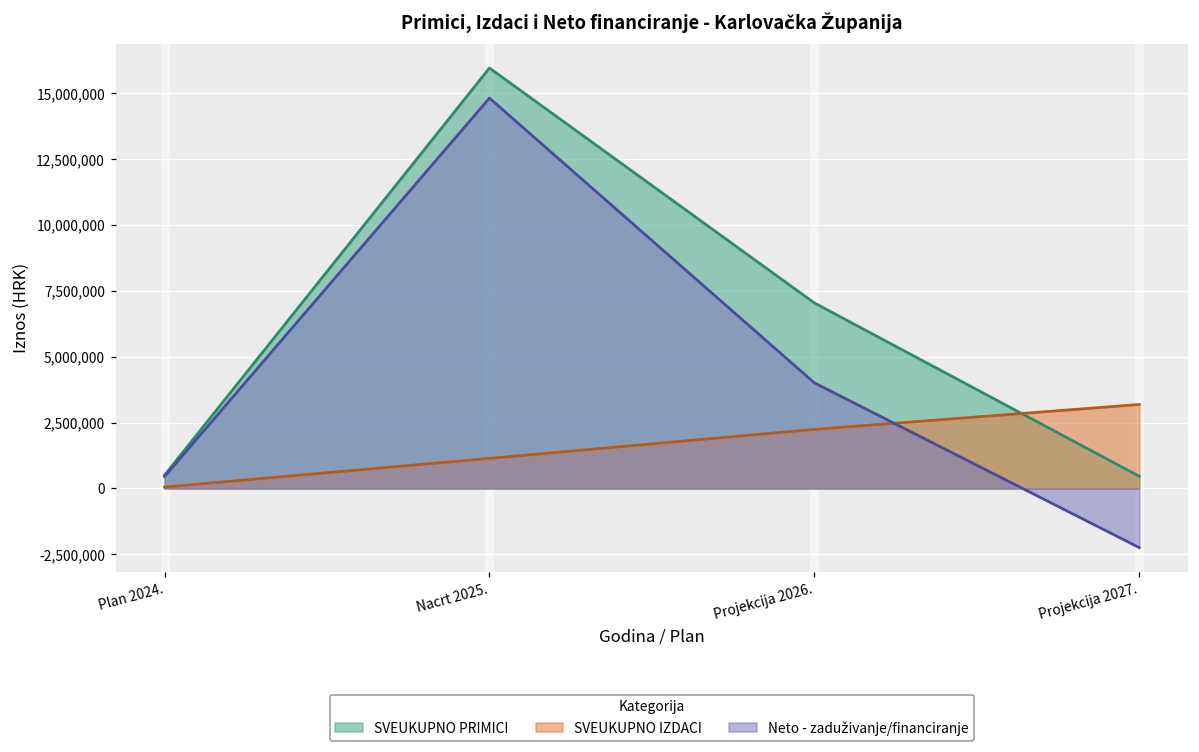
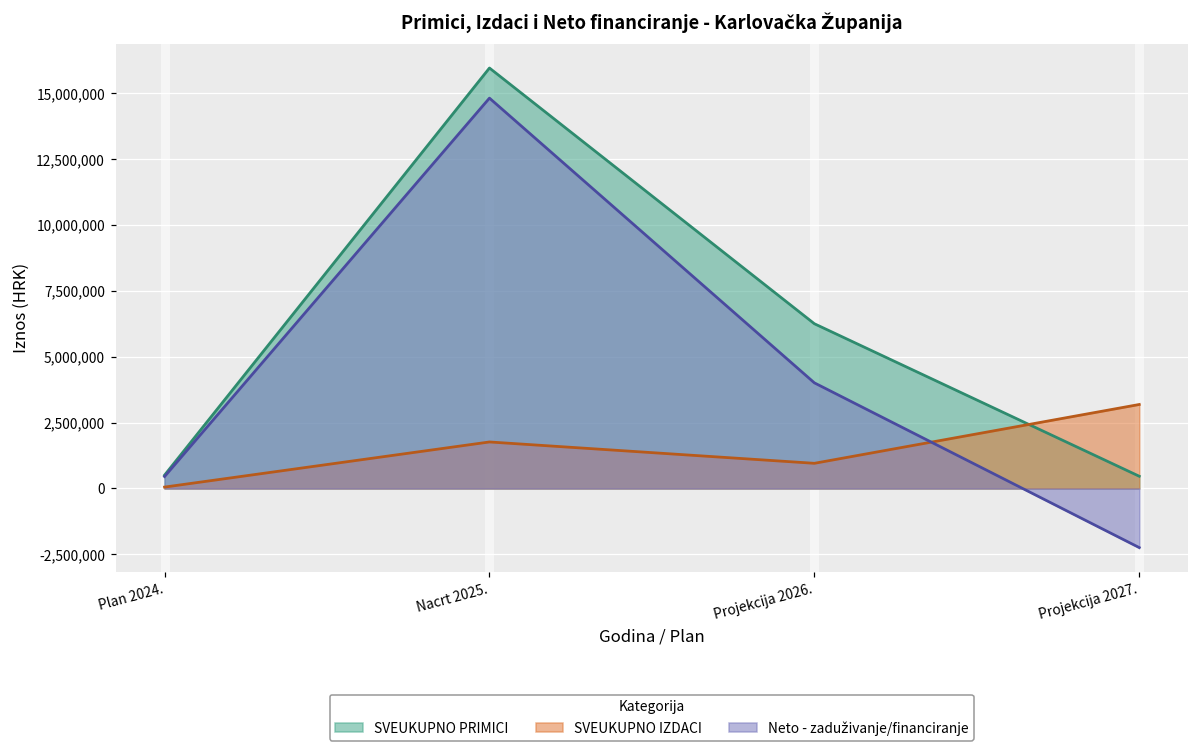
  {
    "SVEUKUPNO PRIMICI": {
      "Nacrt 2025.": "16,000,000",
-     "Projekcija 2026.": "7,000,000",
+     "Projekcija 2026.": "6,300,000",
      "Projekcija 2027.": "500,000"
    },
    "SVEUKUPNO IZDACI": {
      "Plan 2024.": "100,000",
-     "Nacrt 2025.": "1,100,000",
-     "Projekcija 2026.": "2,200,000",
+     "Nacrt 2025.": "1,800,000",
+     "Projekcija 2026.": "1,000,000",
      "Projekcija 2027.": "3,200,000"
    }
  }
